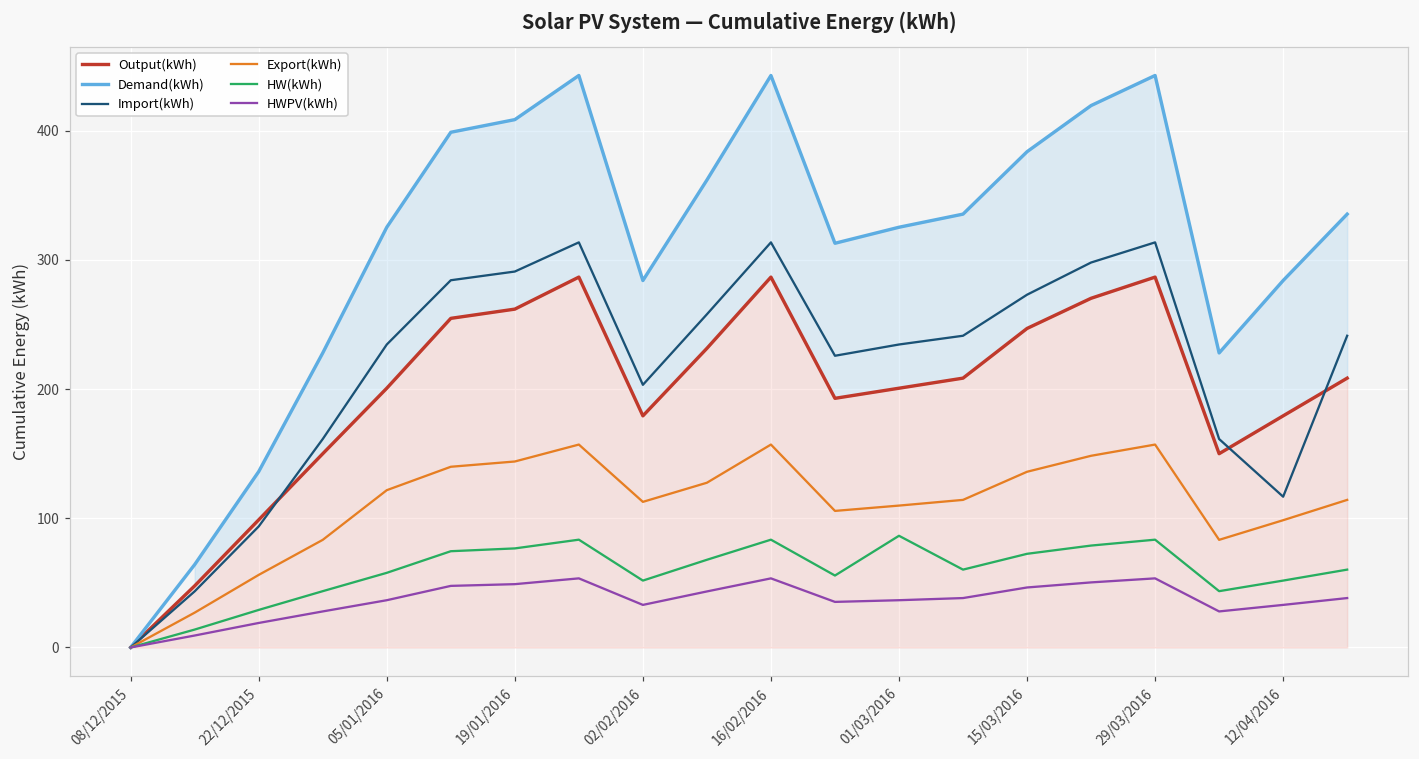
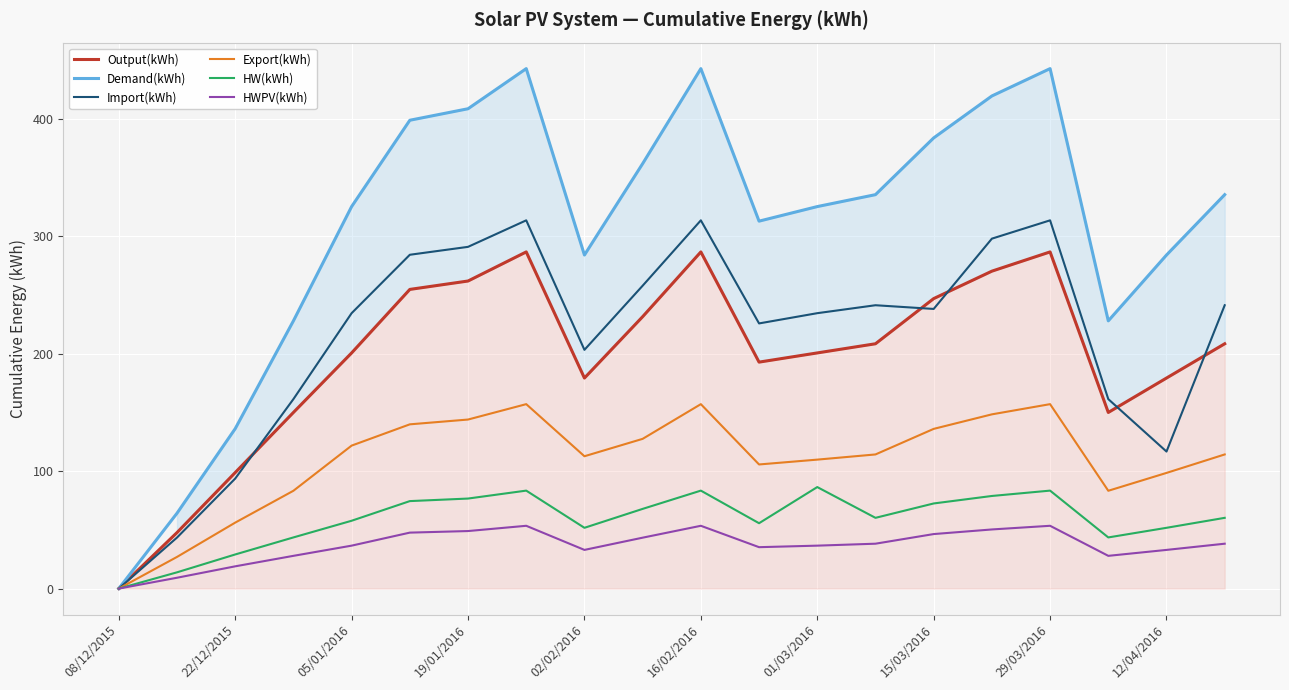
  {
    "Output(kWh)": {
      "22/12/2015": 99,
      "05/01/2016": 201,
      "19/01/2016": 262,
      "02/02/2016": 179,
      "16/02/2016": 287,
      "01/03/2016": 201,
      "15/03/2016": 247,
      "29/03/2016": 287,
      "12/04/2016": 179
    },
    "Import(kWh)": {
      "22/12/2015": 94,
      "05/01/2016": 235,
      "19/01/2016": 291,
      "02/02/2016": 203,
      "16/02/2016": 314,
      "01/03/2016": 235,
-     "15/03/2016": 273,
+     "15/03/2016": 238,
      "29/03/2016": 314,
      "12/04/2016": 117
    },
    "Export(kWh)": {
      "22/12/2015": 56,
      "05/01/2016": 122,
      "19/01/2016": 144,
      "02/02/2016": 113,
      "16/02/2016": 157,
      "01/03/2016": 110,
      "15/03/2016": 136,
      "29/03/2016": 157,
      "12/04/2016": 99
    },
    "HW(kWh)": {
      "22/12/2015": 29,
      "05/01/2016": 58,
      "19/01/2016": 77,
      "02/02/2016": 52,
      "16/02/2016": 83,
      "01/03/2016": 86,
      "15/03/2016": 72,
      "29/03/2016": 83,
      "12/04/2016": 52
    },
    "HWPV(kWh)": {
      "22/12/2015": 19,
      "05/01/2016": 37,
      "19/01/2016": 49,
      "02/02/2016": 33,
      "16/02/2016": 53,
      "01/03/2016": 37,
      "15/03/2016": 46,
      "29/03/2016": 53,
      "12/04/2016": 33
    }
  }
